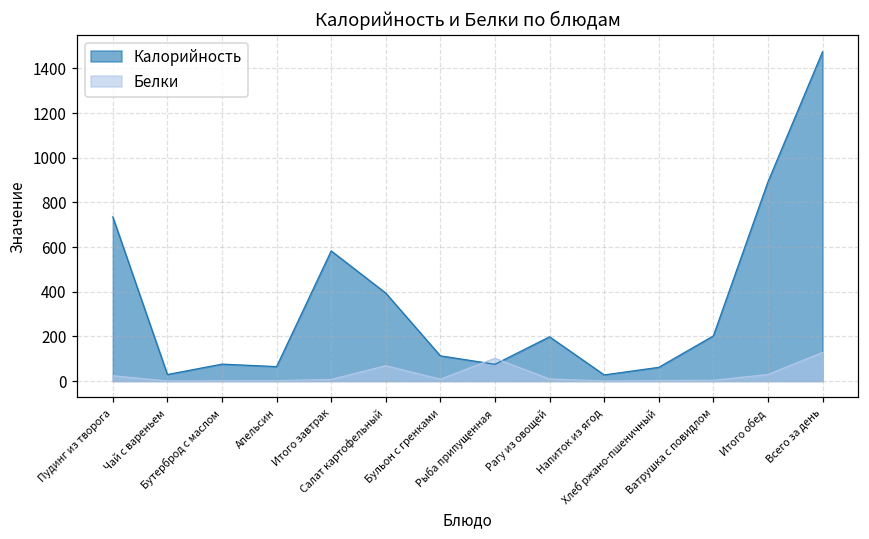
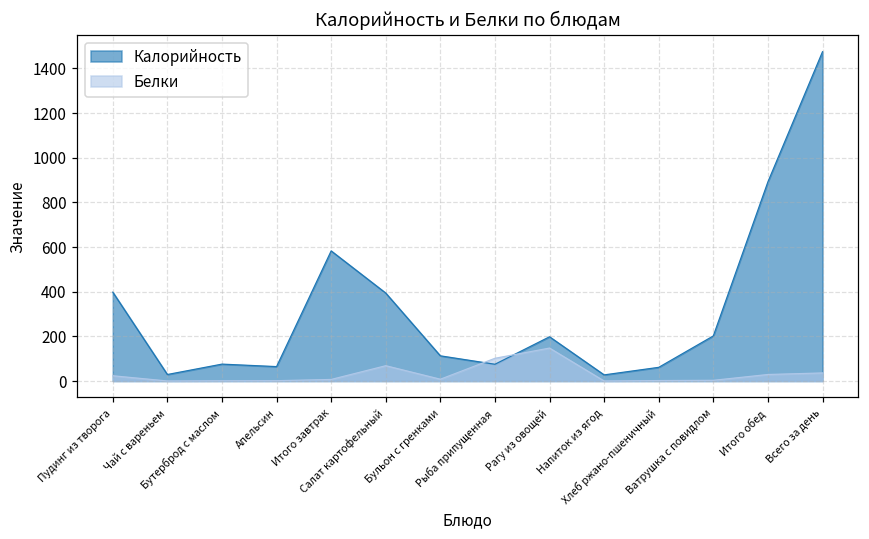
  {
    "Калорийность": {
-     "Пудинг из творога": 740,
+     "Пудинг из творога": 400,
      "Чай с вареньем": 30,
      "Бутерброд с маслом": 80,
      "Апельсин": 60,
      "Итого завтрак": 580,
      "Салат картофельный": 390,
      "Бульон с гренками": 110,
      "Рыба припущенная": 80,
      "Рагу из овощей": 200,
      "Напиток из ягод": 30,
      "Хлеб ржано-пшеничный": 60,
      "Ватрушка с повидлом": 200,
      "Итого обед": 890,
      "Всего за день": 1470
    },
    "Белки": {
      "Пудинг из творога": 20,
      "Чай с вареньем": 0,
      "Бутерброд с маслом": 0,
      "Апельсин": 0,
      "Итого завтрак": 10,
      "Салат картофельный": 70,
      "Бульон с гренками": 10,
      "Рыба припущенная": 100,
-     "Рагу из овощей": 10,
+     "Рагу из овощей": 150,
      "Напиток из ягод": 0,
      "Хлеб ржано-пшеничный": 0,
      "Ватрушка с повидлом": 0,
      "Итого обед": 30,
-     "Всего за день": 130
+     "Всего за день": 40
    }
  }
